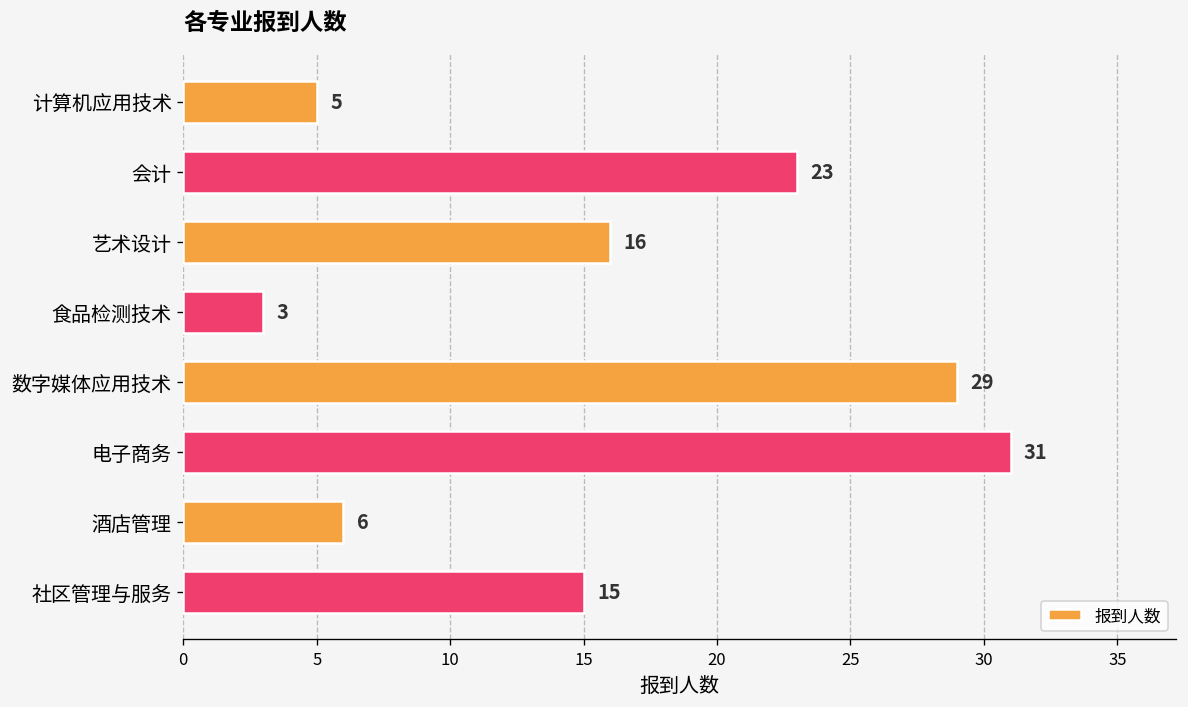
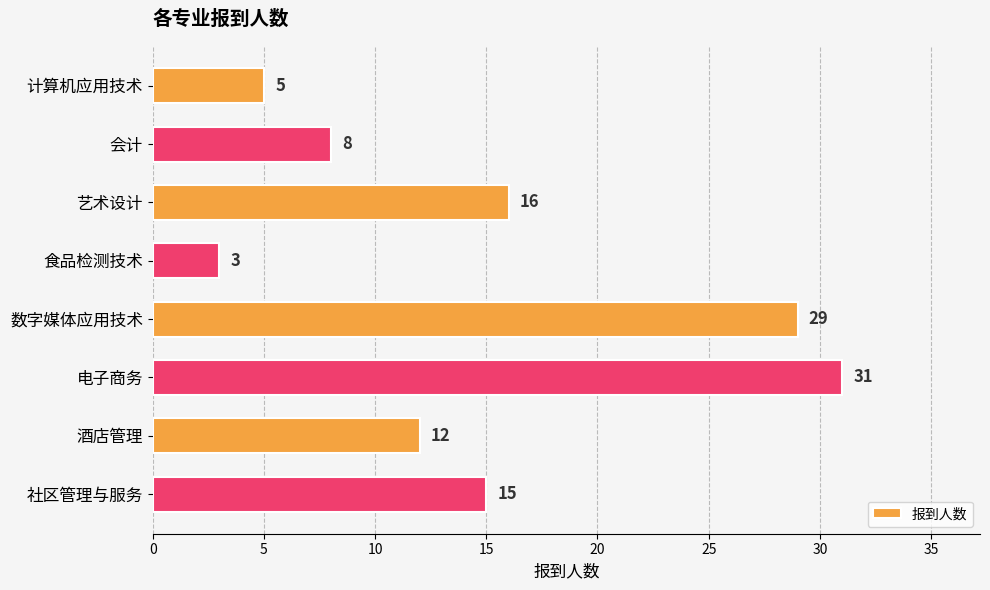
  {
    "计算机应用技术": 5,
-   "会计": 23,
+   "会计": 8,
    "艺术设计": 16,
    "食品检测技术": 3,
    "数字媒体应用技术": 29,
    "电子商务": 31,
-   "酒店管理": 6,
+   "酒店管理": 12,
    "社区管理与服务": 15
  }
